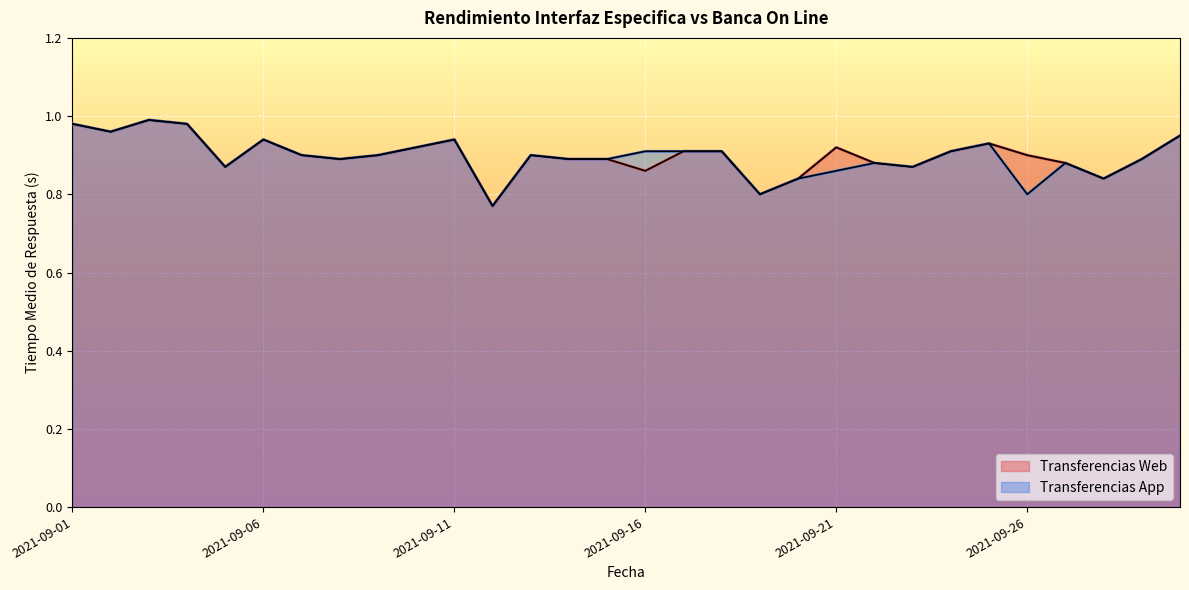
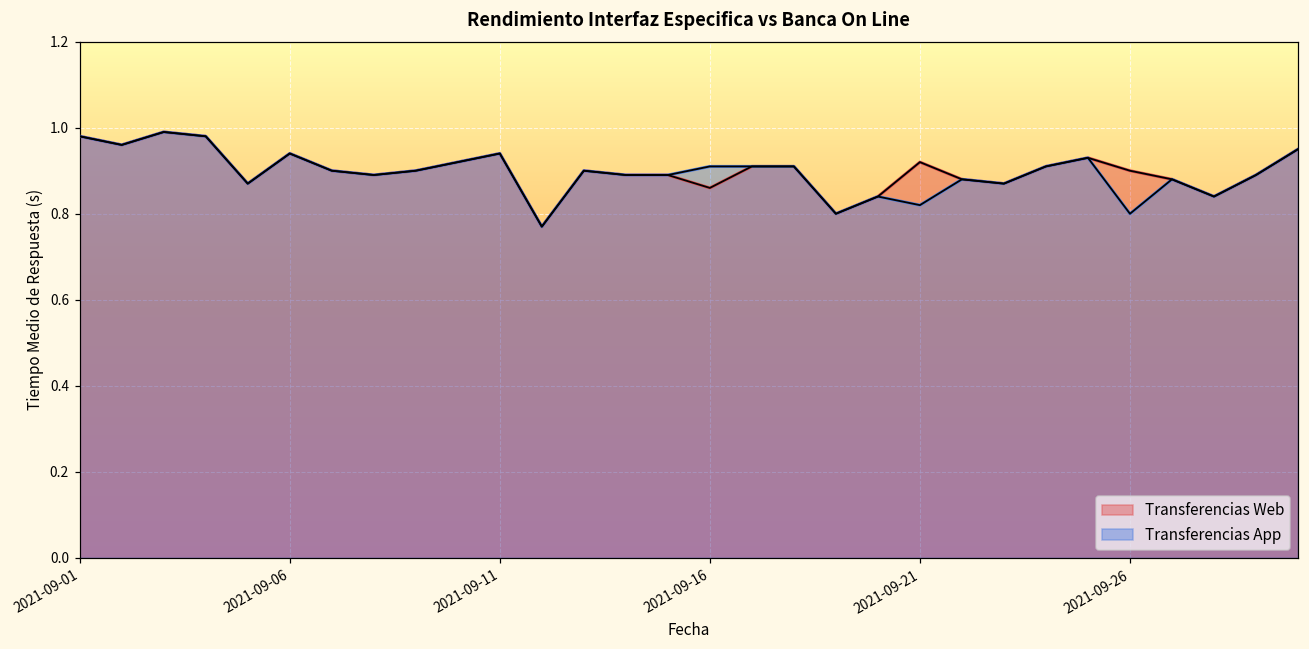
  {
    "Transferencias Web": {
      "2021-09-16": 0.86,
      "2021-09-21": 0.92,
      "2021-09-26": 0.90
    },
    "Transferencias App": {
      "2021-09-16": 0.91,
-     "2021-09-21": 0.86,
+     "2021-09-21": 0.82,
      "2021-09-26": 0.80
    }
  }
